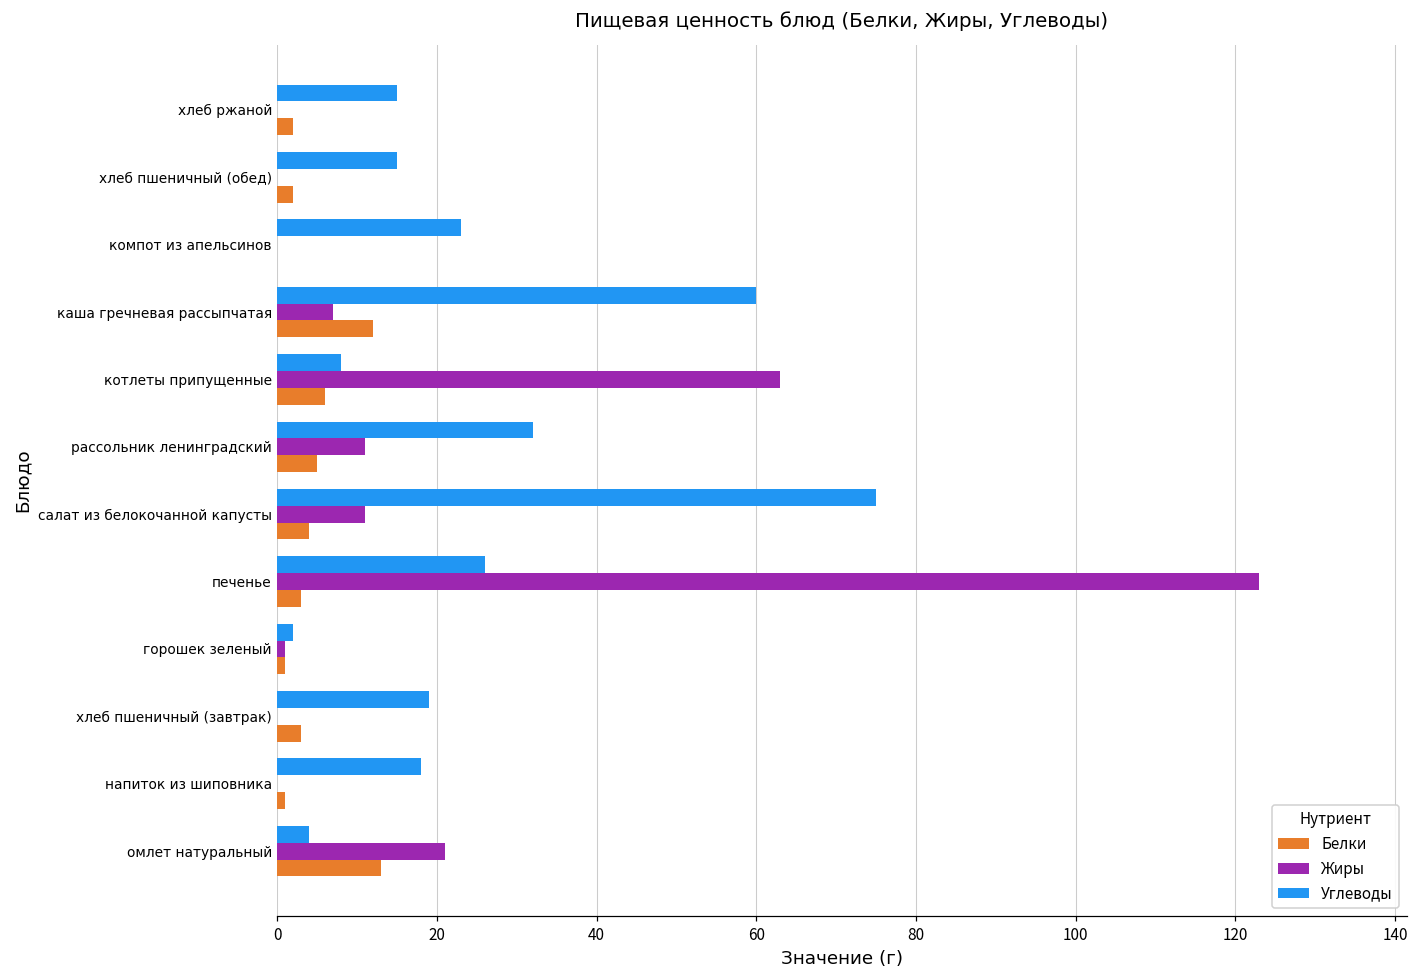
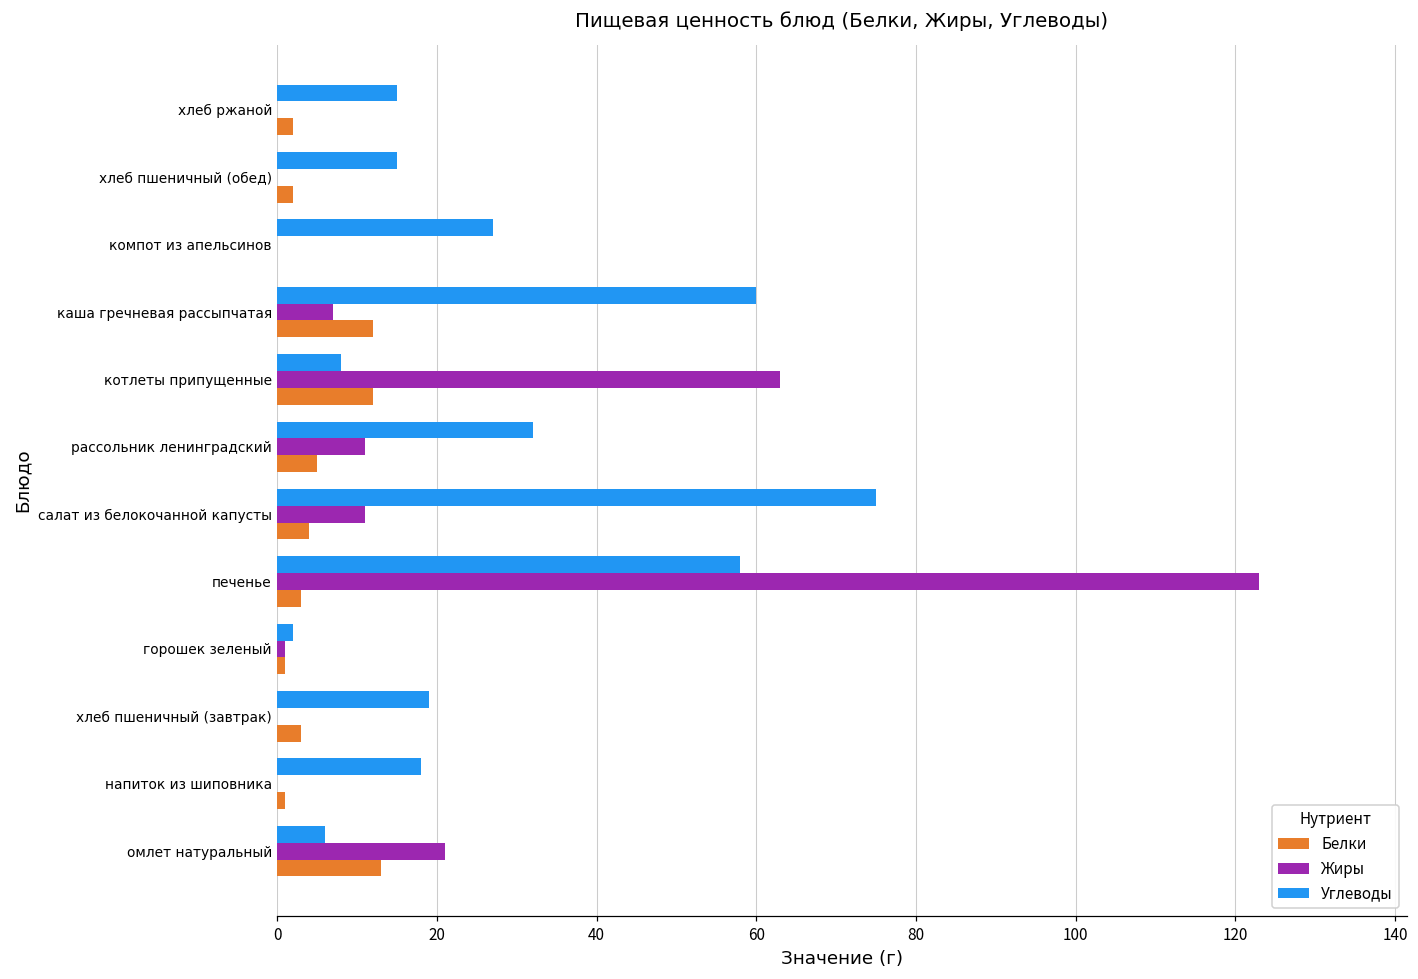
  {
    "Белки": {
      "хлеб ржаной": 2,
      "хлеб пшеничный (обед)": 2,
      "компот из апельсинов": 0,
      "каша гречневая рассыпчатая": 12,
-     "котлеты припущенные": 6,
+     "котлеты припущенные": 12,
      "рассольник ленинградский": 5,
      "салат из белокочанной капусты": 4,
      "печенье": 3,
      "горошек зеленый": 1,
      "хлеб пшеничный (завтрак)": 3,
      "напиток из шиповника": 1,
      "омлет натуральный": 13
    },
    "Жиры": {
      "хлеб ржаной": 0,
      "хлеб пшеничный (обед)": 0,
      "компот из апельсинов": 0,
      "каша гречневая рассыпчатая": 7,
      "котлеты припущенные": 63,
      "рассольник ленинградский": 11,
      "салат из белокочанной капусты": 11,
      "печенье": 123,
      "горошек зеленый": 1,
      "хлеб пшеничный (завтрак)": 0,
      "напиток из шиповника": 0,
      "омлет натуральный": 21
    },
    "Углеводы": {
      "хлеб ржаной": 15,
      "хлеб пшеничный (обед)": 15,
-     "компот из апельсинов": 23,
+     "компот из апельсинов": 27,
      "каша гречневая рассыпчатая": 60,
      "котлеты припущенные": 8,
      "рассольник ленинградский": 32,
      "салат из белокочанной капусты": 75,
-     "печенье": 26,
+     "печенье": 58,
      "горошек зеленый": 2,
      "хлеб пшеничный (завтрак)": 19,
      "напиток из шиповника": 18,
-     "омлет натуральный": 4
+     "омлет натуральный": 6
    }
  }
